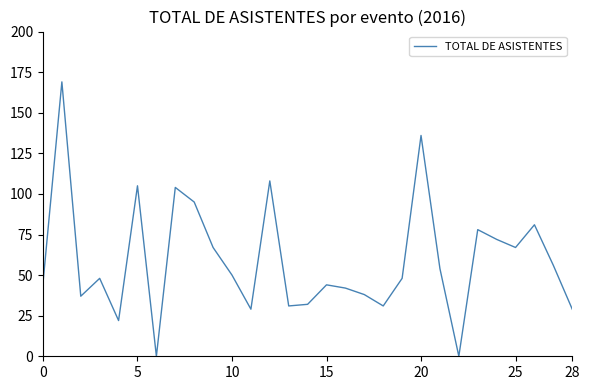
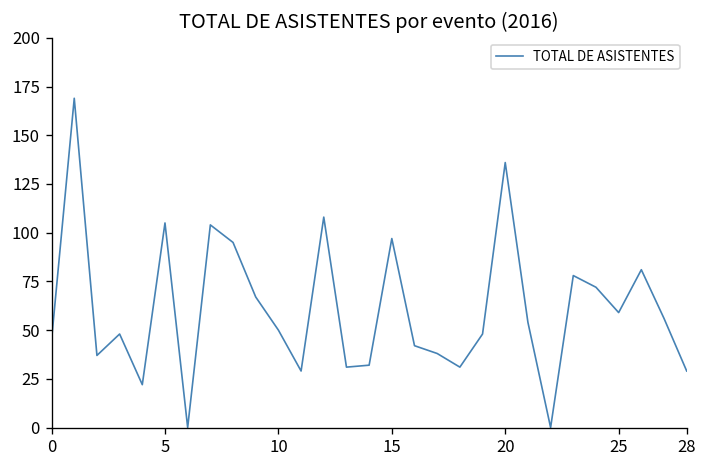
  {
    "0": 45,
    "5": 105,
    "10": 50,
-   "15": 44,
+   "15": 97,
    "20": 136,
-   "25": 67,
+   "25": 59,
    "28": 29
  }
